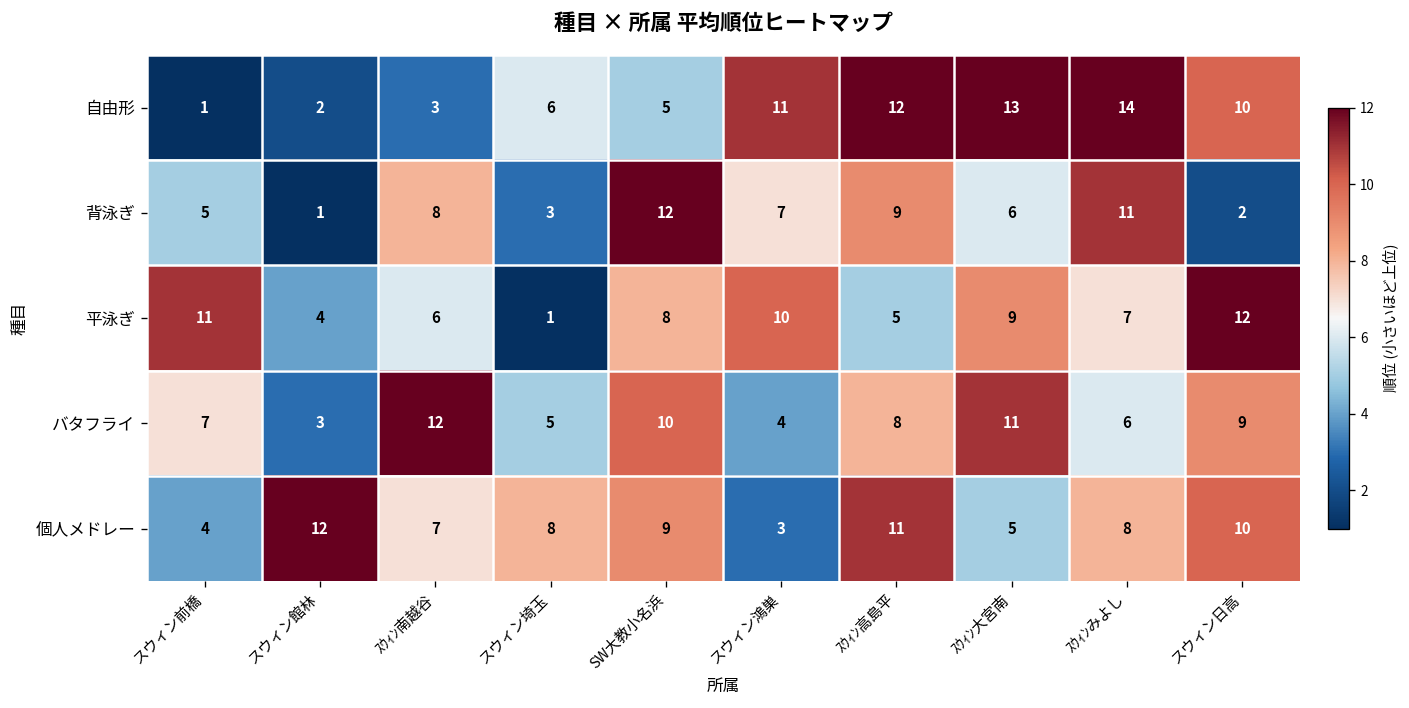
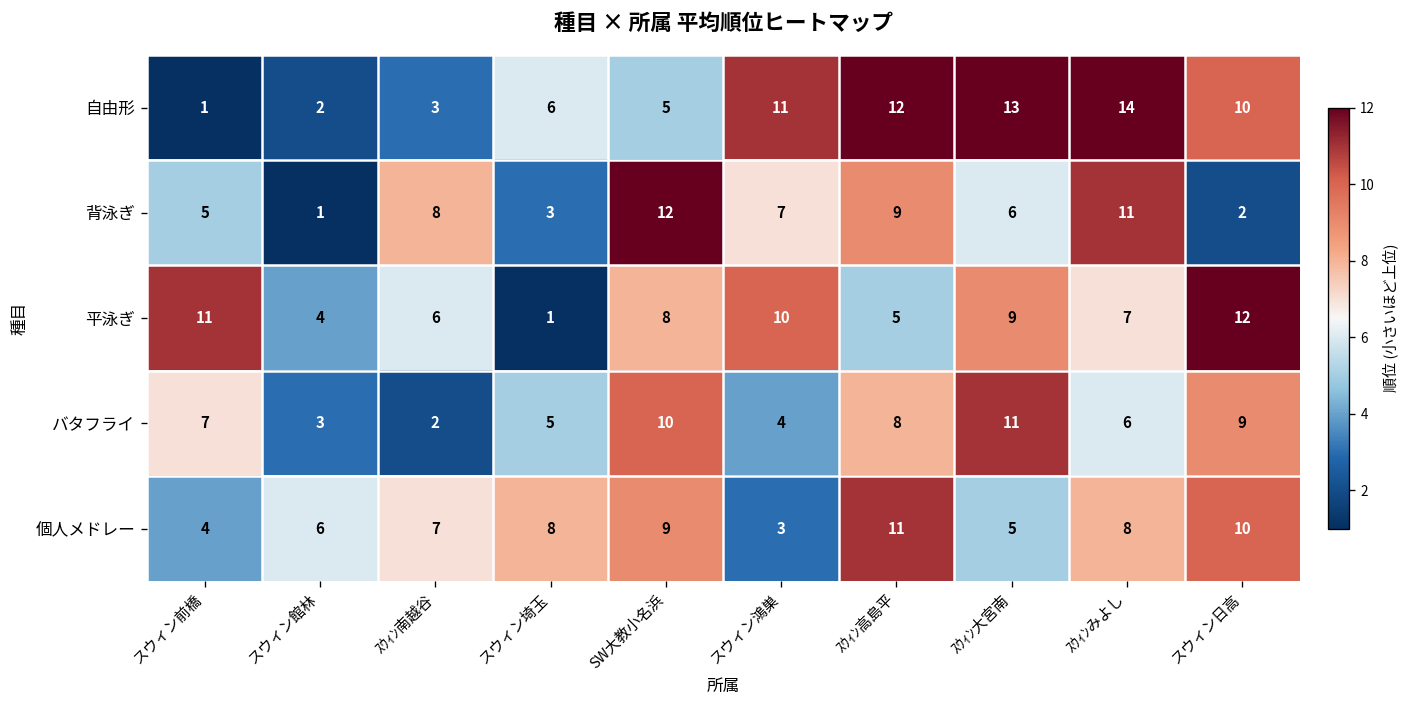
  {
    "自由形": {
      "スウィン前橋": 1,
      "スウィン館林": 2,
      "ｽｳｨﾝ南越谷": 3,
      "スウィン埼玉": 6,
      "SW大教小名浜": 5,
      "スウィン鴻巣": 11,
      "ｽｳｨﾝ高島平": 12,
      "ｽｳｨﾝ大宮南": 13,
      "ｽｳｨﾝみよし": 14,
      "スウィン日高": 10
    },
    "背泳ぎ": {
      "スウィン前橋": 5,
      "スウィン館林": 1,
      "ｽｳｨﾝ南越谷": 8,
      "スウィン埼玉": 3,
      "SW大教小名浜": 12,
      "スウィン鴻巣": 7,
      "ｽｳｨﾝ高島平": 9,
      "ｽｳｨﾝ大宮南": 6,
      "ｽｳｨﾝみよし": 11,
      "スウィン日高": 2
    },
    "平泳ぎ": {
      "スウィン前橋": 11,
      "スウィン館林": 4,
      "ｽｳｨﾝ南越谷": 6,
      "スウィン埼玉": 1,
      "SW大教小名浜": 8,
      "スウィン鴻巣": 10,
      "ｽｳｨﾝ高島平": 5,
      "ｽｳｨﾝ大宮南": 9,
      "ｽｳｨﾝみよし": 7,
      "スウィン日高": 12
    },
    "バタフライ": {
      "スウィン前橋": 7,
      "スウィン館林": 3,
-     "ｽｳｨﾝ南越谷": 12,
+     "ｽｳｨﾝ南越谷": 2,
      "スウィン埼玉": 5,
      "SW大教小名浜": 10,
      "スウィン鴻巣": 4,
      "ｽｳｨﾝ高島平": 8,
      "ｽｳｨﾝ大宮南": 11,
      "ｽｳｨﾝみよし": 6,
      "スウィン日高": 9
    },
    "個人メドレー": {
      "スウィン前橋": 4,
-     "スウィン館林": 12,
+     "スウィン館林": 6,
      "ｽｳｨﾝ南越谷": 7,
      "スウィン埼玉": 8,
      "SW大教小名浜": 9,
      "スウィン鴻巣": 3,
      "ｽｳｨﾝ高島平": 11,
      "ｽｳｨﾝ大宮南": 5,
      "ｽｳｨﾝみよし": 8,
      "スウィン日高": 10
    }
  }
